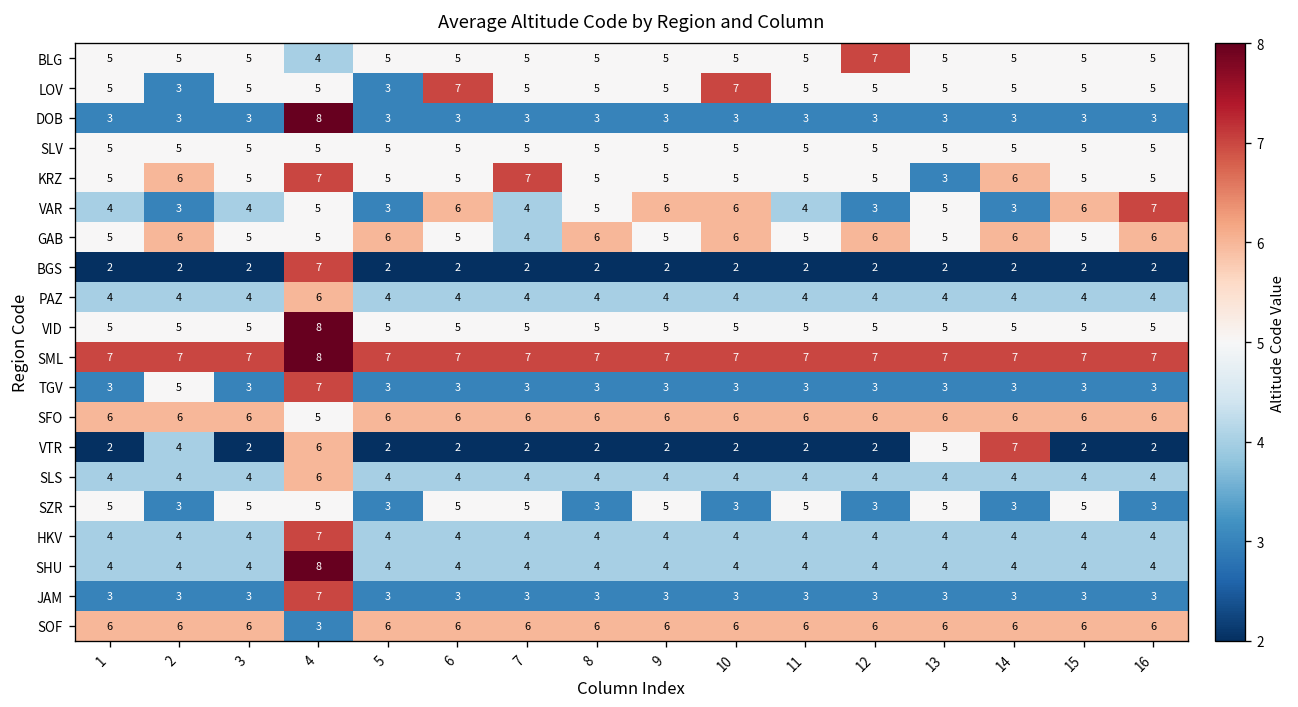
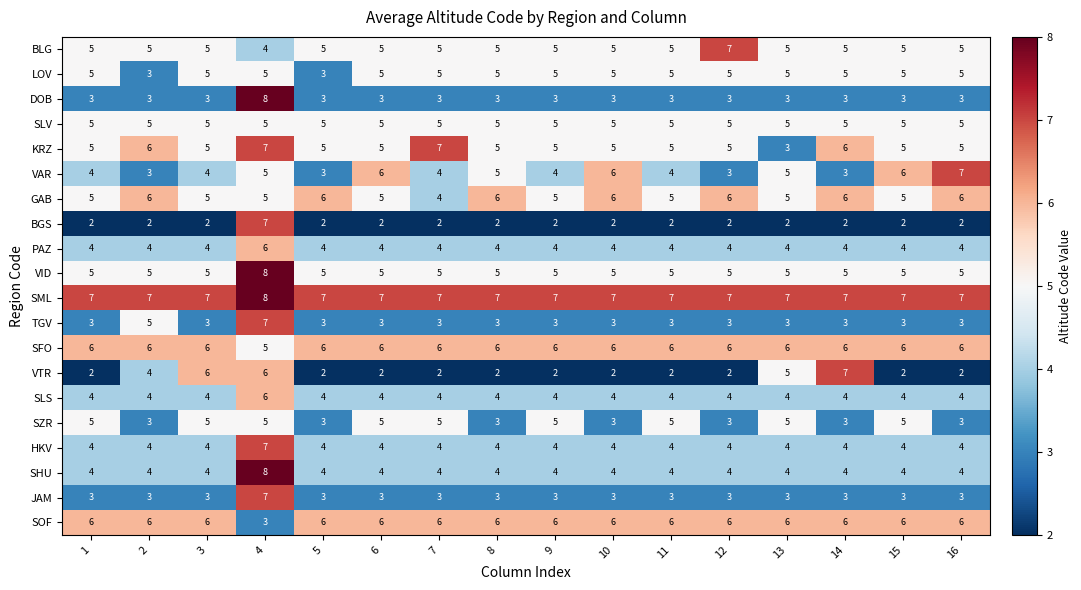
  {
    "LOV": {
      "1": 5,
      "2": 3,
      "3": 5,
      "4": 5,
      "5": 3,
-     "6": 7,
+     "6": 5,
      "7": 5,
      "8": 5,
      "9": 5,
-     "10": 7,
+     "10": 5,
      "11": 5,
      "12": 5,
      "13": 5,
      "14": 5,
      "15": 5,
      "16": 5
    },
    "VAR": {
      "1": 4,
      "2": 3,
      "3": 4,
      "4": 5,
      "5": 3,
      "6": 6,
      "7": 4,
      "8": 5,
-     "9": 6,
+     "9": 4,
      "10": 6,
      "11": 4,
      "12": 3,
      "13": 5,
      "14": 3,
      "15": 6,
      "16": 7
    },
    "VTR": {
      "1": 2,
      "2": 4,
-     "3": 2,
+     "3": 6,
      "4": 6,
      "5": 2,
      "6": 2,
      "7": 2,
      "8": 2,
      "9": 2,
      "10": 2,
      "11": 2,
      "12": 2,
      "13": 5,
      "14": 7,
      "15": 2,
      "16": 2
    }
  }
